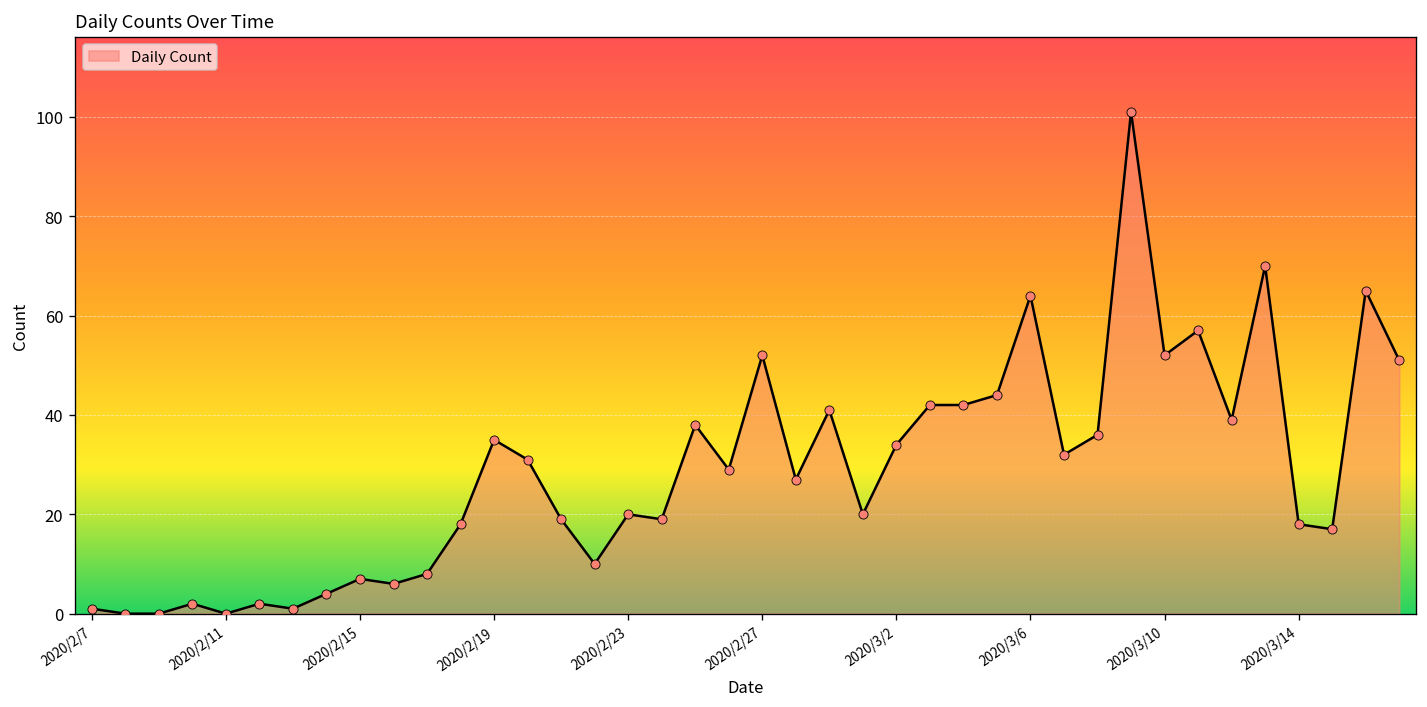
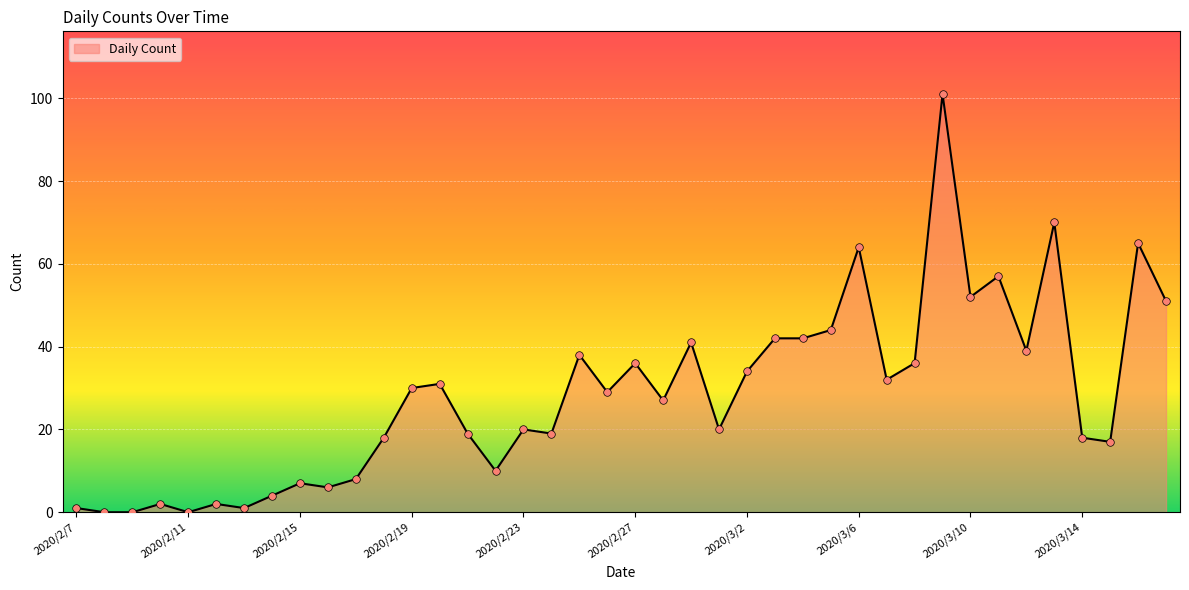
  {
    "2020/2/7": 1,
    "2020/2/11": 0,
    "2020/2/15": 7,
-   "2020/2/19": 35,
+   "2020/2/19": 30,
    "2020/2/23": 20,
-   "2020/2/27": 52,
+   "2020/2/27": 36,
    "2020/3/2": 34,
    "2020/3/6": 64,
    "2020/3/10": 52,
    "2020/3/14": 18
  }
